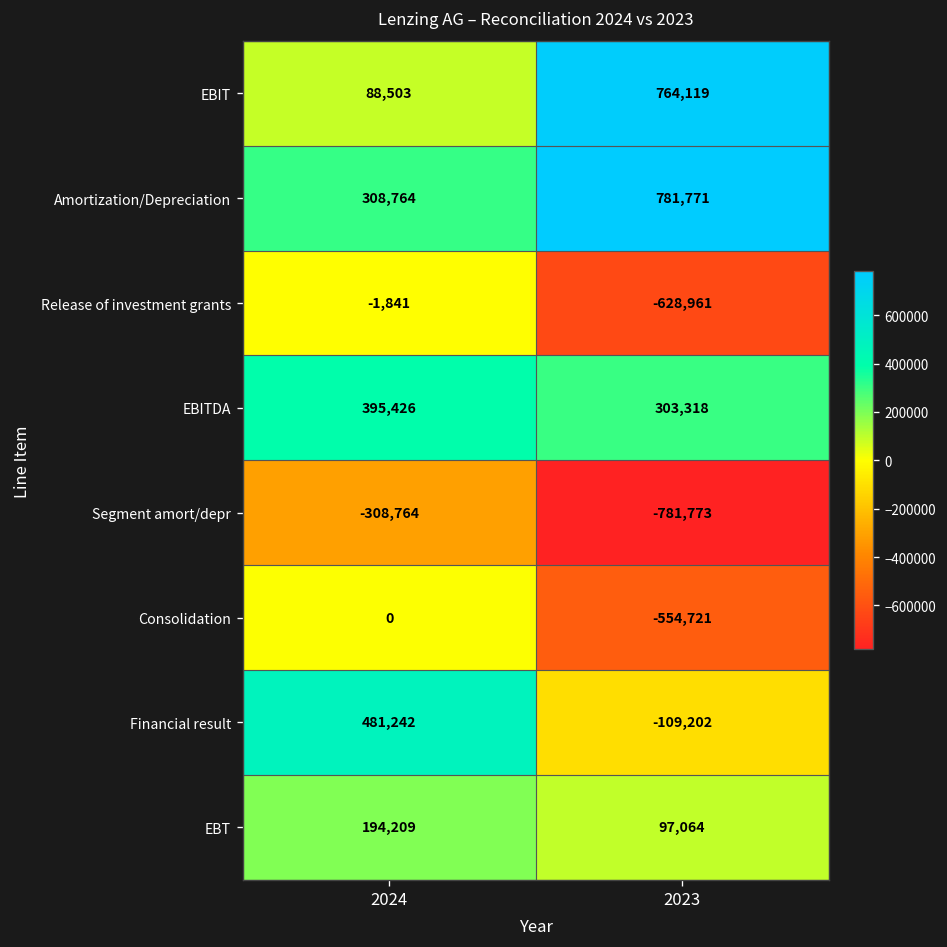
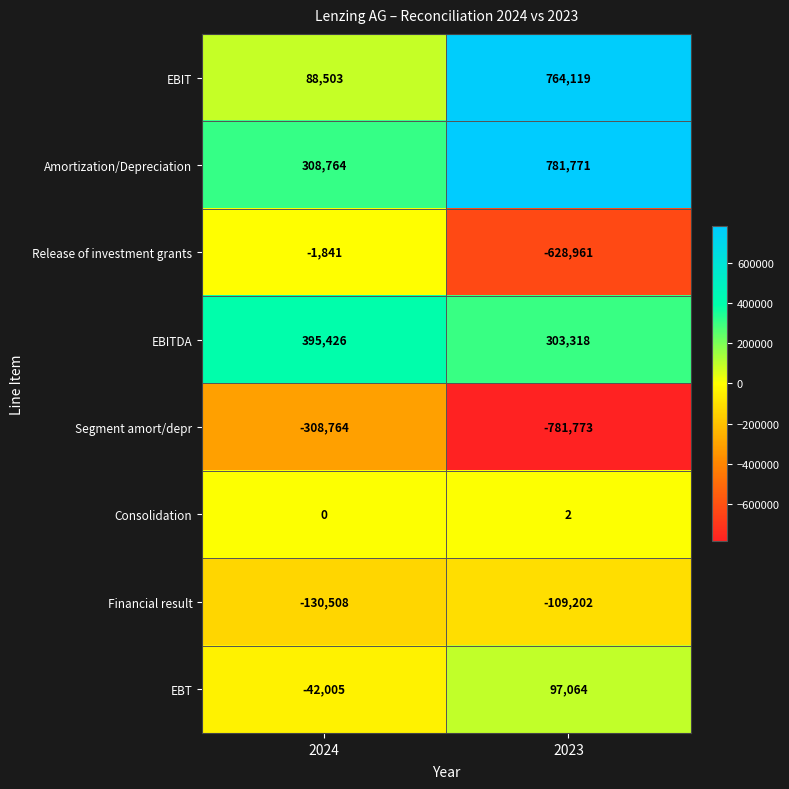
  {
    "EBIT": {
      "2024": "88,503",
      "2023": "764,119"
    },
    "Amortization/Depreciation": {
      "2024": "308,764",
      "2023": "781,771"
    },
    "Release of investment grants": {
      "2024": "-1,841",
      "2023": "-628,961"
    },
    "EBITDA": {
      "2024": "395,426",
      "2023": "303,318"
    },
    "Segment amort/depr": {
      "2024": "-308,764",
      "2023": "-781,773"
    },
    "Consolidation": {
      "2024": "0",
-     "2023": "-554,721"
+     "2023": "2"
    },
    "Financial result": {
-     "2024": "481,242",
+     "2024": "-130,508",
      "2023": "-109,202"
    },
    "EBT": {
-     "2024": "194,209",
+     "2024": "-42,005",
      "2023": "97,064"
    }
  }
